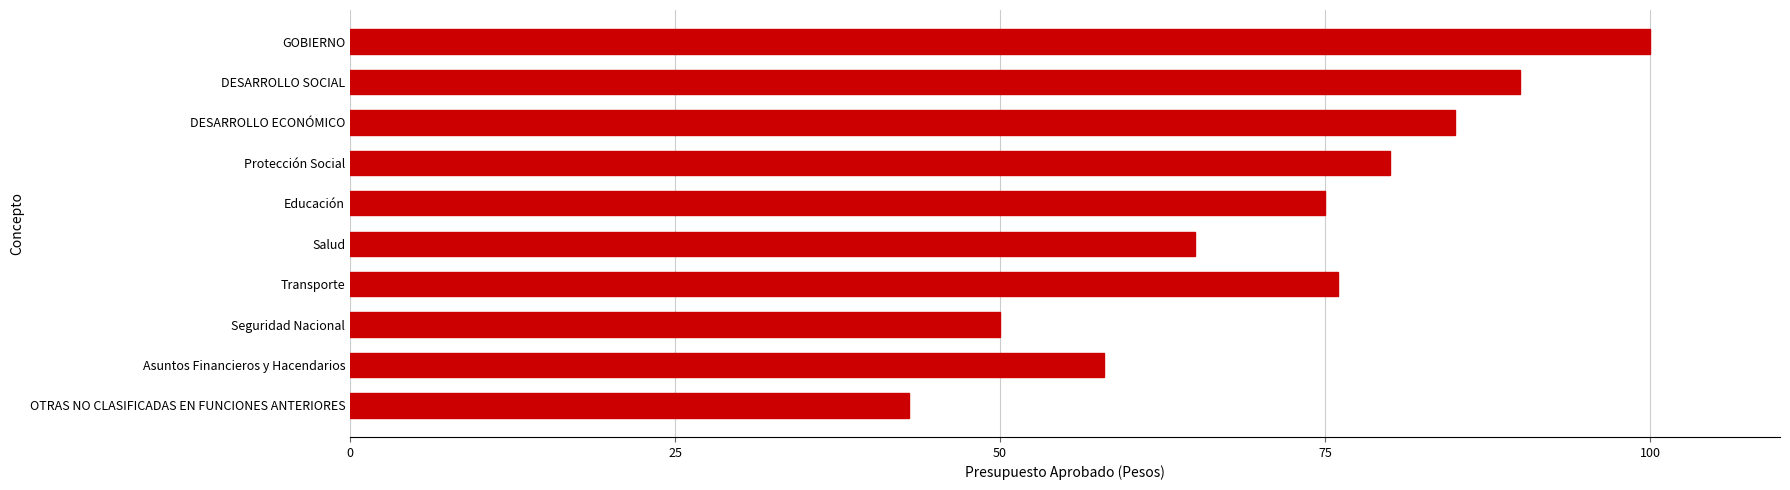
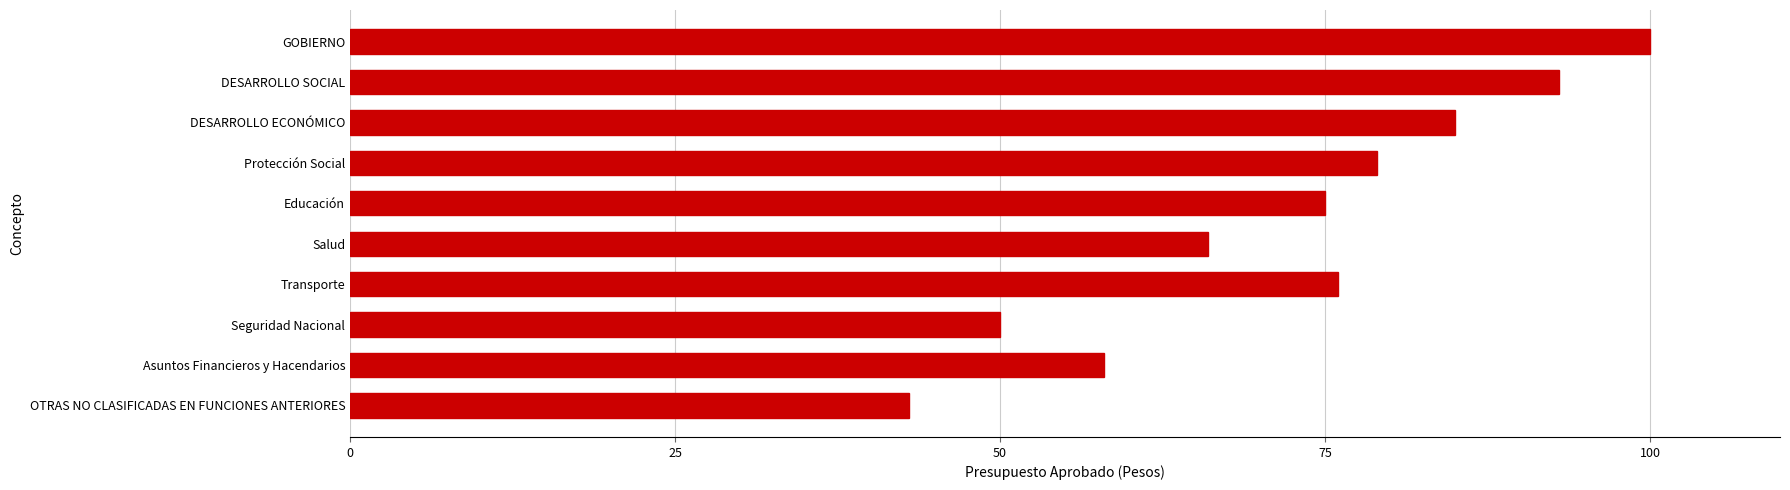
  {
    "GOBIERNO": 100,
-   "DESARROLLO SOCIAL": 90,
+   "DESARROLLO SOCIAL": 93,
    "DESARROLLO ECONÓMICO": 85,
-   "Protección Social": 80,
+   "Protección Social": 79,
    "Educación": 75,
-   "Salud": 65,
+   "Salud": 66,
    "Transporte": 76,
    "Seguridad Nacional": 50,
    "Asuntos Financieros y Hacendarios": 58,
    "OTRAS NO CLASIFICADAS EN FUNCIONES ANTERIORES": 43
  }
